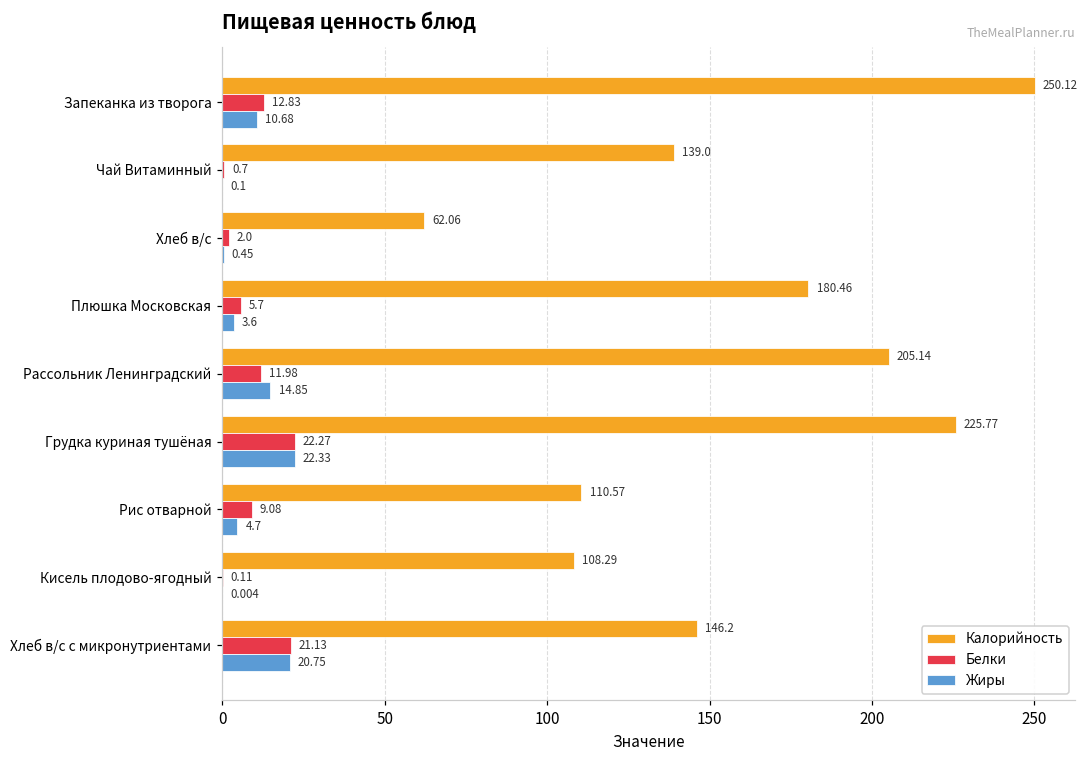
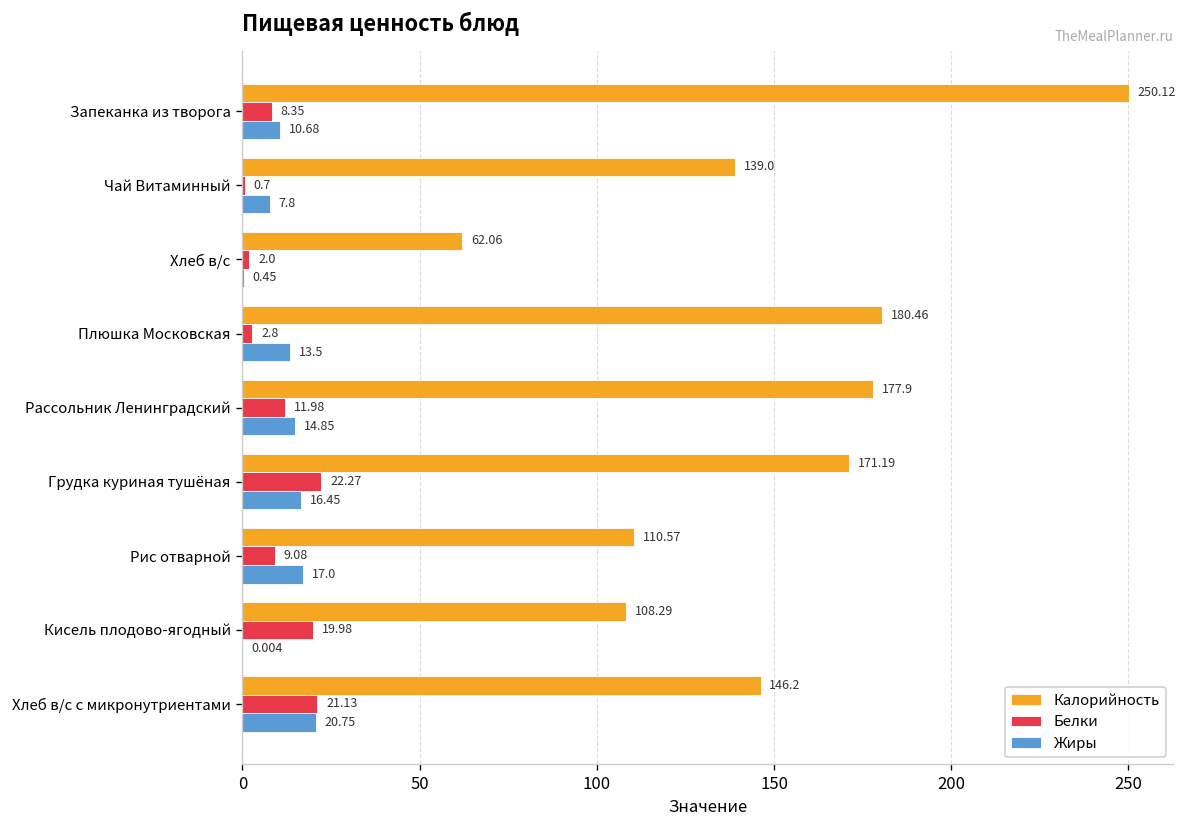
  {
    "Калорийность": {
      "Запеканка из творога": 250.12,
      "Чай Витаминный": 139.0,
      "Хлеб в/с": 62.06,
      "Плюшка Московская": 180.46,
-     "Рассольник Ленинградский": 205.14,
-     "Грудка куриная тушёная": 225.77,
+     "Рассольник Ленинградский": 177.9,
+     "Грудка куриная тушёная": 171.19,
      "Рис отварной": 110.57,
      "Кисель плодово-ягодный": 108.29,
      "Хлеб в/с с микронутриентами": 146.2
    },
    "Белки": {
-     "Запеканка из творога": 12.83,
+     "Запеканка из творога": 8.35,
      "Чай Витаминный": 0.7,
      "Хлеб в/с": 2.0,
-     "Плюшка Московская": 5.7,
+     "Плюшка Московская": 2.8,
      "Рассольник Ленинградский": 11.98,
      "Грудка куриная тушёная": 22.27,
      "Рис отварной": 9.08,
-     "Кисель плодово-ягодный": 0.11,
+     "Кисель плодово-ягодный": 19.98,
      "Хлеб в/с с микронутриентами": 21.13
    },
    "Жиры": {
      "Запеканка из творога": 10.68,
-     "Чай Витаминный": 0.1,
+     "Чай Витаминный": 7.8,
      "Хлеб в/с": 0.45,
-     "Плюшка Московская": 3.6,
+     "Плюшка Московская": 13.5,
      "Рассольник Ленинградский": 14.85,
-     "Грудка куриная тушёная": 22.33,
-     "Рис отварной": 4.7,
+     "Грудка куриная тушёная": 16.45,
+     "Рис отварной": 17.0,
      "Кисель плодово-ягодный": 0.004,
      "Хлеб в/с с микронутриентами": 20.75
    }
  }
